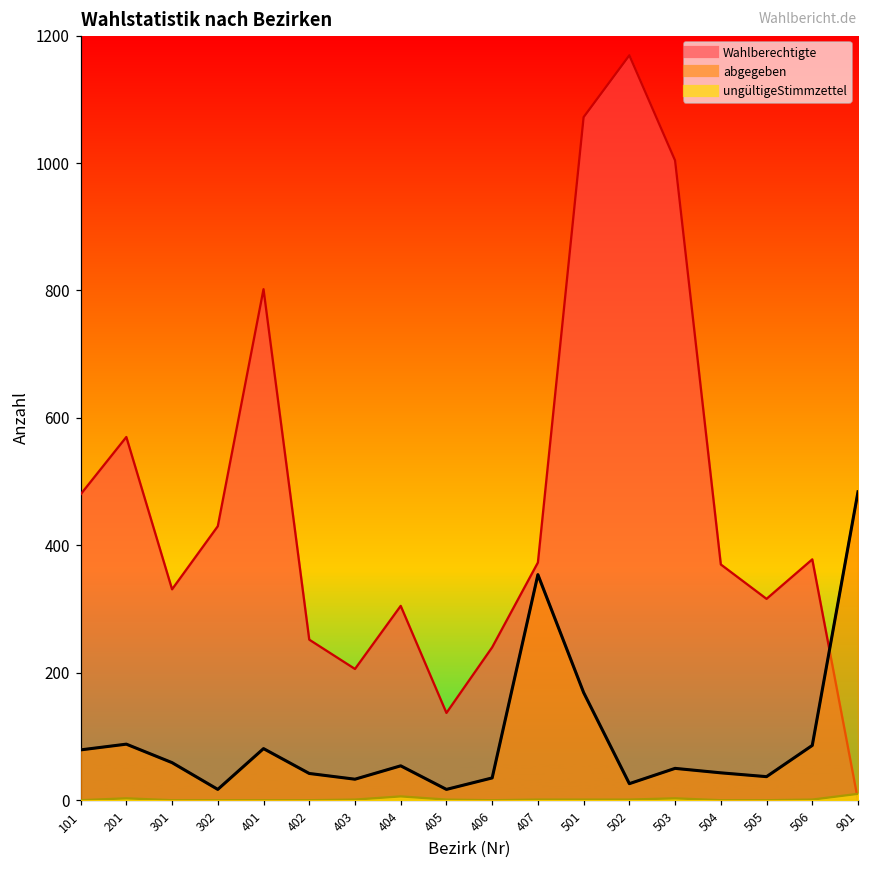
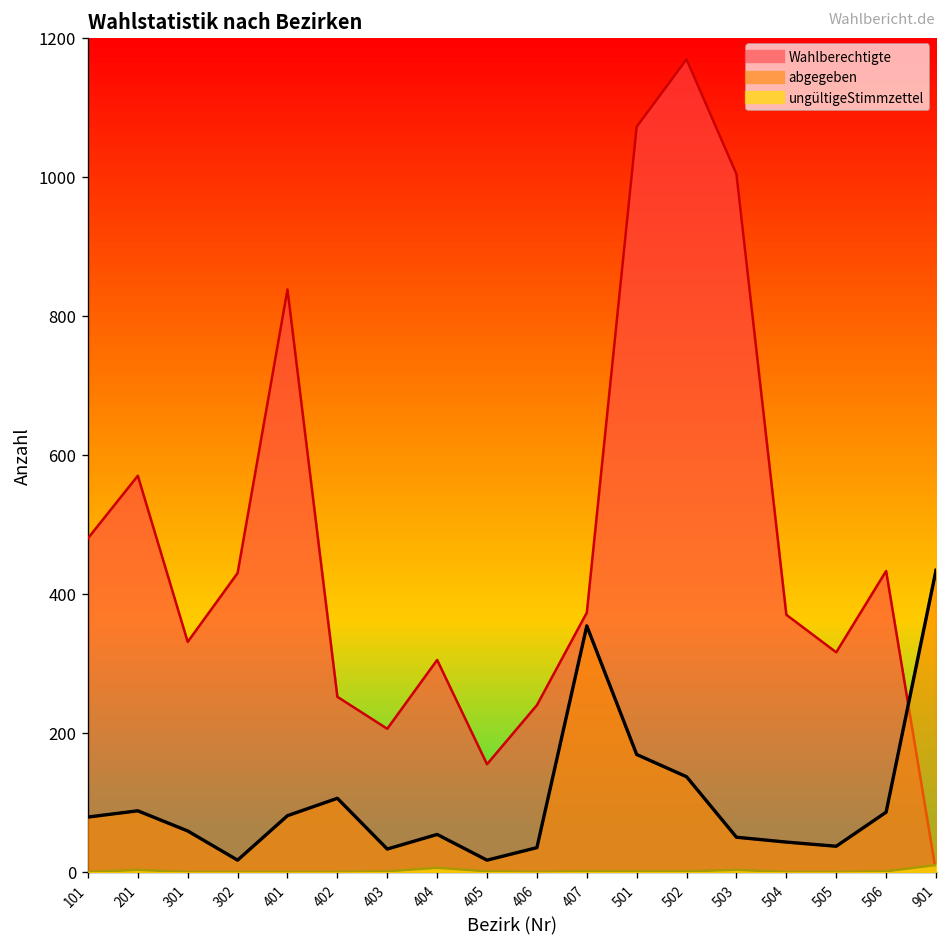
  {
    "Wahlberechtigte": {
      "101": 480,
      "201": 570,
      "301": 330,
      "302": 430,
-     "401": 800,
+     "401": 840,
      "402": 250,
      "403": 210,
      "404": 310,
-     "405": 140,
+     "405": 160,
      "406": 240,
      "407": 370,
      "501": 1070,
      "502": 1170,
      "503": 1000,
      "504": 370,
      "505": 320,
-     "506": 380,
+     "506": 430,
      "901": 0
    },
    "abgegeben": {
      "101": 80,
      "201": 90,
      "301": 60,
      "302": 20,
      "401": 80,
-     "402": 40,
+     "402": 110,
      "403": 30,
      "404": 50,
      "405": 20,
      "406": 40,
      "407": 350,
      "501": 170,
-     "502": 30,
+     "502": 140,
      "503": 50,
      "504": 40,
      "505": 40,
      "506": 90,
-     "901": 480
+     "901": 430
    }
  }
